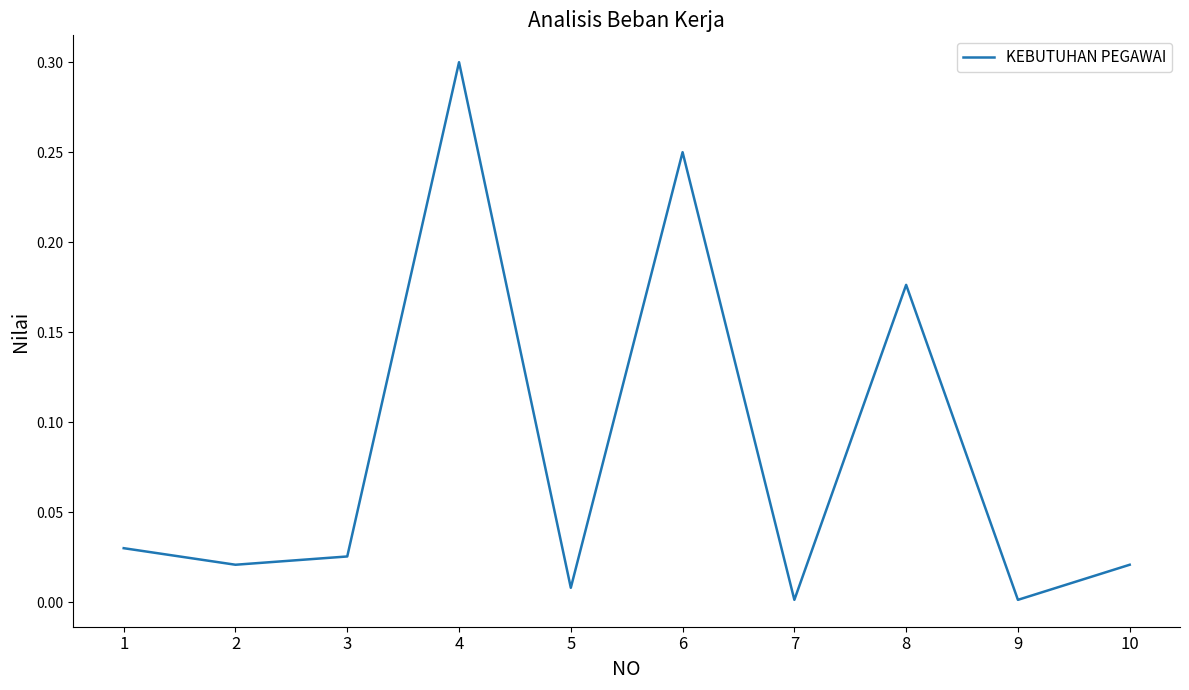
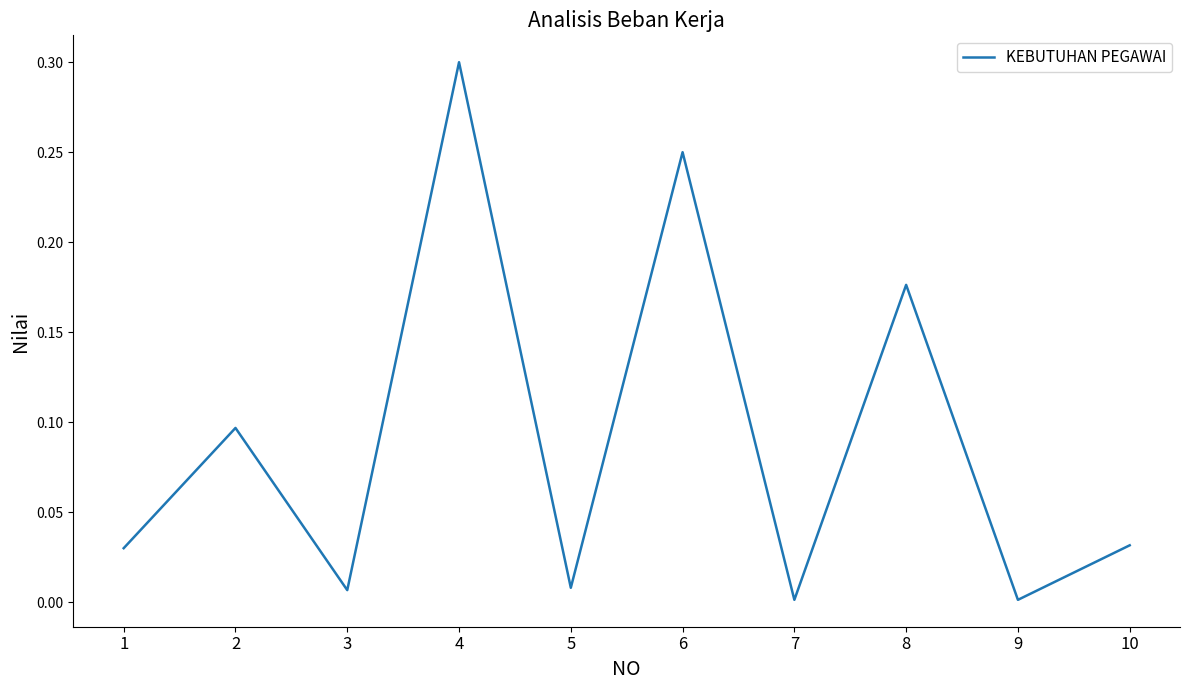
  {
    "1": 0.030,
-   "2": 0.021,
-   "3": 0.025,
+   "2": 0.097,
+   "3": 0.007,
    "4": 0.300,
    "5": 0.008,
    "6": 0.250,
    "7": 0.001,
    "8": 0.176,
    "9": 0.001,
-   "10": 0.021
+   "10": 0.032
  }
